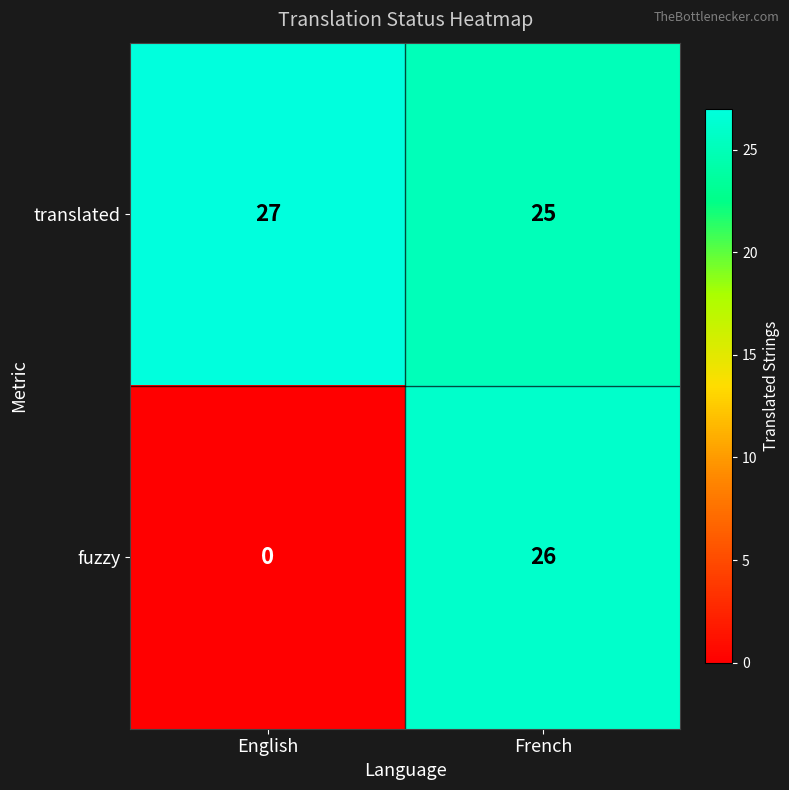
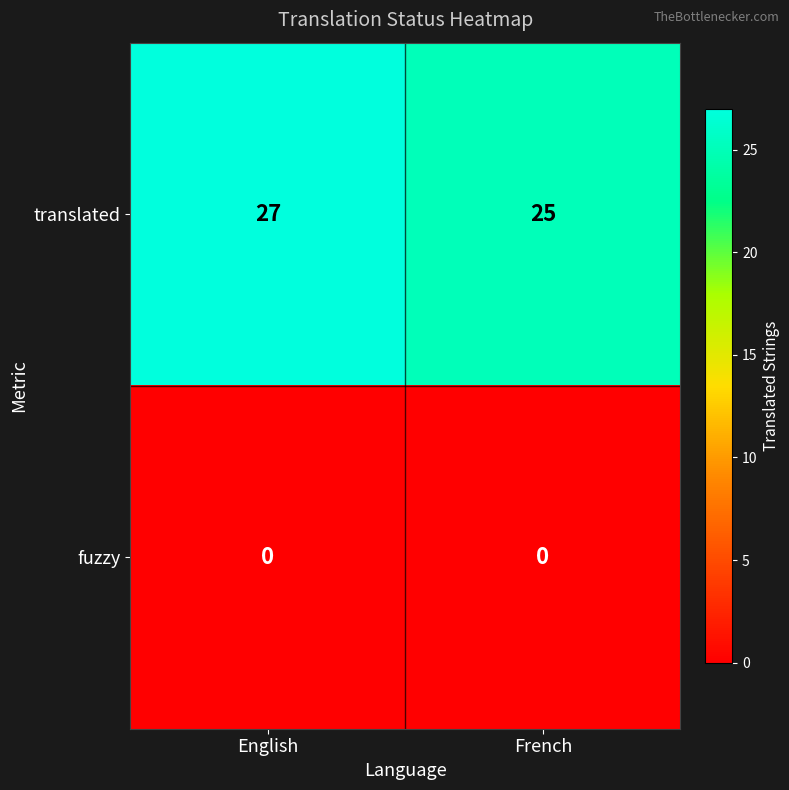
  {
    "translated": {
      "English": 27,
      "French": 25
    },
    "fuzzy": {
      "English": 0,
-     "French": 26
+     "French": 0
    }
  }
